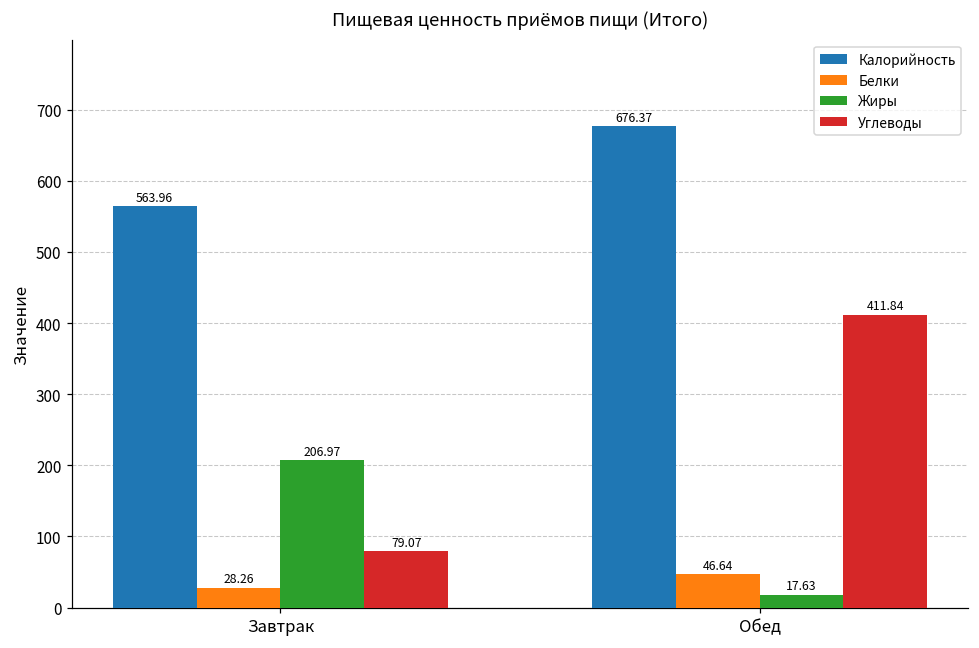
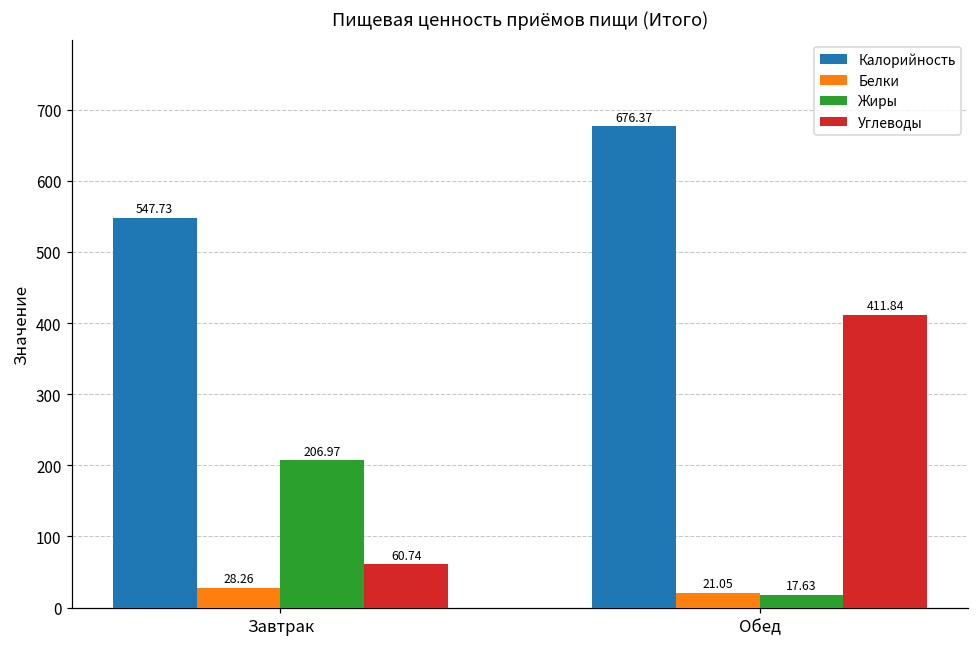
  {
    "Калорийность": {
-     "Завтрак": 563.96,
+     "Завтрак": 547.73,
      "Обед": 676.37
    },
    "Белки": {
      "Завтрак": 28.26,
-     "Обед": 46.64
+     "Обед": 21.05
    },
    "Жиры": {
      "Завтрак": 206.97,
      "Обед": 17.63
    },
    "Углеводы": {
-     "Завтрак": 79.07,
+     "Завтрак": 60.74,
      "Обед": 411.84
    }
  }
